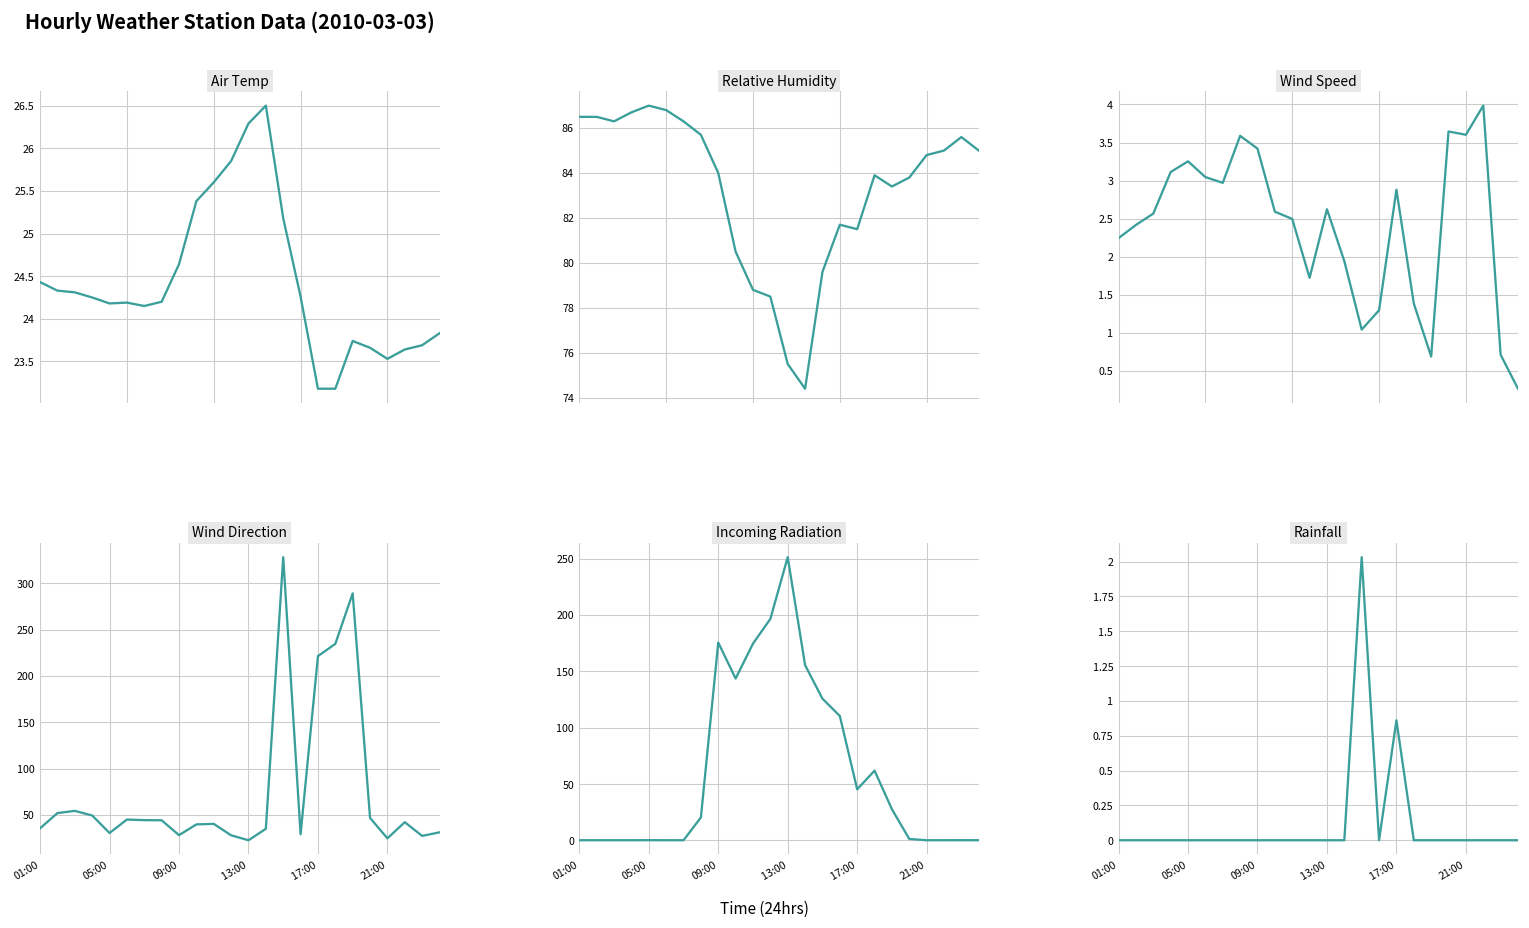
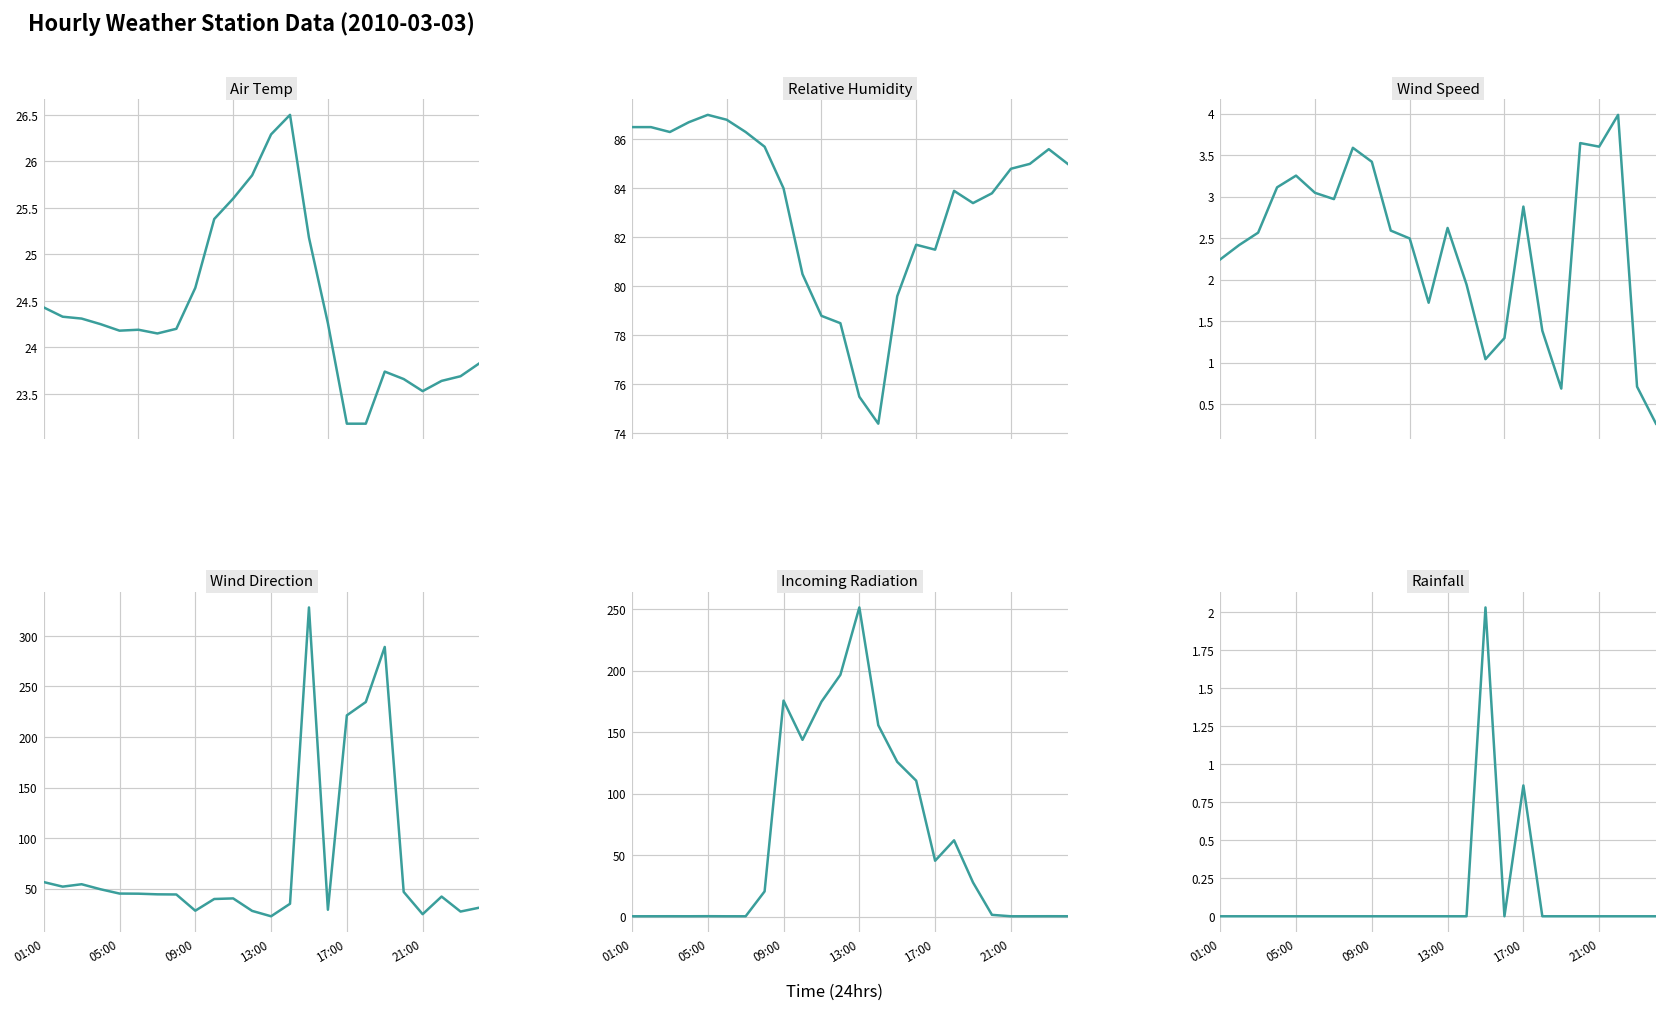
  {
    "Wind Direction": {
-     "01:00": 40,
-     "05:00": 30,
+     "01:00": 60,
+     "05:00": 50,
      "09:00": 30,
      "13:00": 20,
      "17:00": 220,
      "21:00": 20
    },
    "Incoming Radiation": {
      "01:00": 0,
      "05:00": 0,
      "09:00": 176,
      "13:00": 251,
      "17:00": 45,
      "21:00": 0
    },
    "Rainfall": {
      "01:00": 0.00,
      "05:00": 0.00,
      "09:00": 0.00,
      "13:00": 0.00,
      "17:00": 0.86,
      "21:00": 0.00
    }
  }
